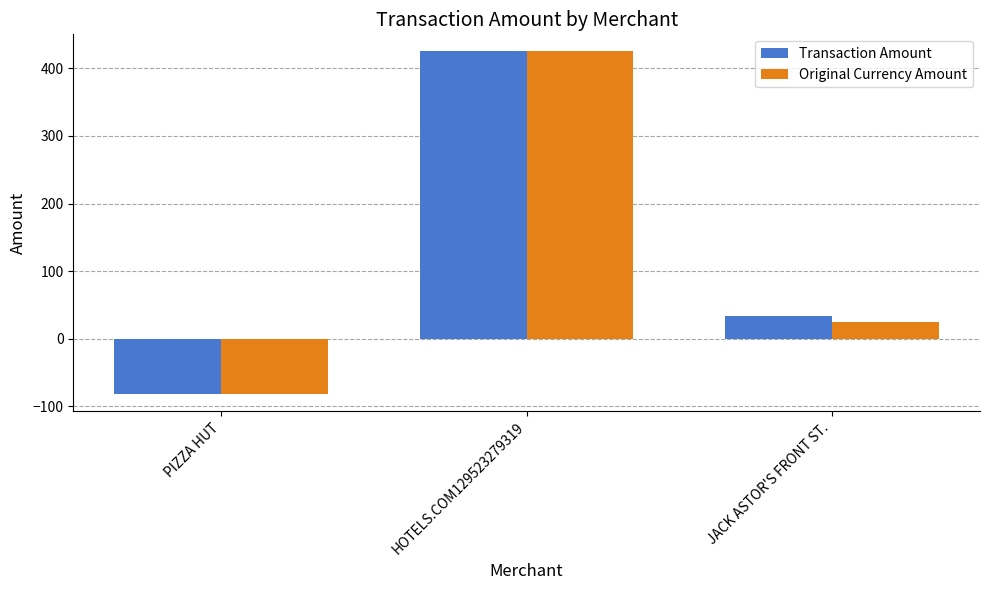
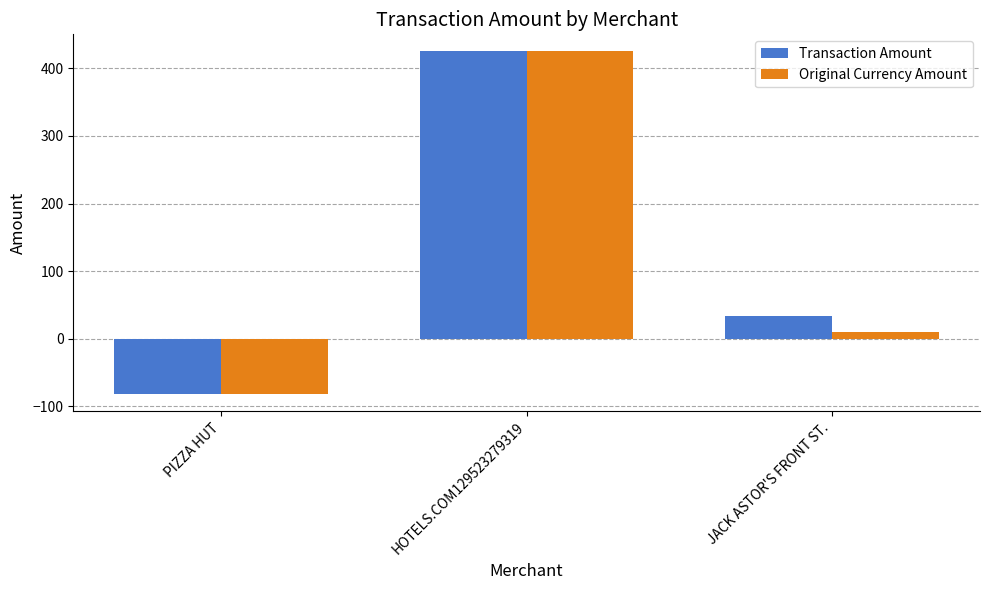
  {
    "Transaction Amount": {
      "PIZZA HUT": -80,
      "HOTELS.COM129523279319": 430,
      "JACK ASTOR'S FRONT ST.": 30
    },
    "Original Currency Amount": {
      "PIZZA HUT": -80,
      "HOTELS.COM129523279319": 430,
-     "JACK ASTOR'S FRONT ST.": 30
+     "JACK ASTOR'S FRONT ST.": 10
    }
  }
